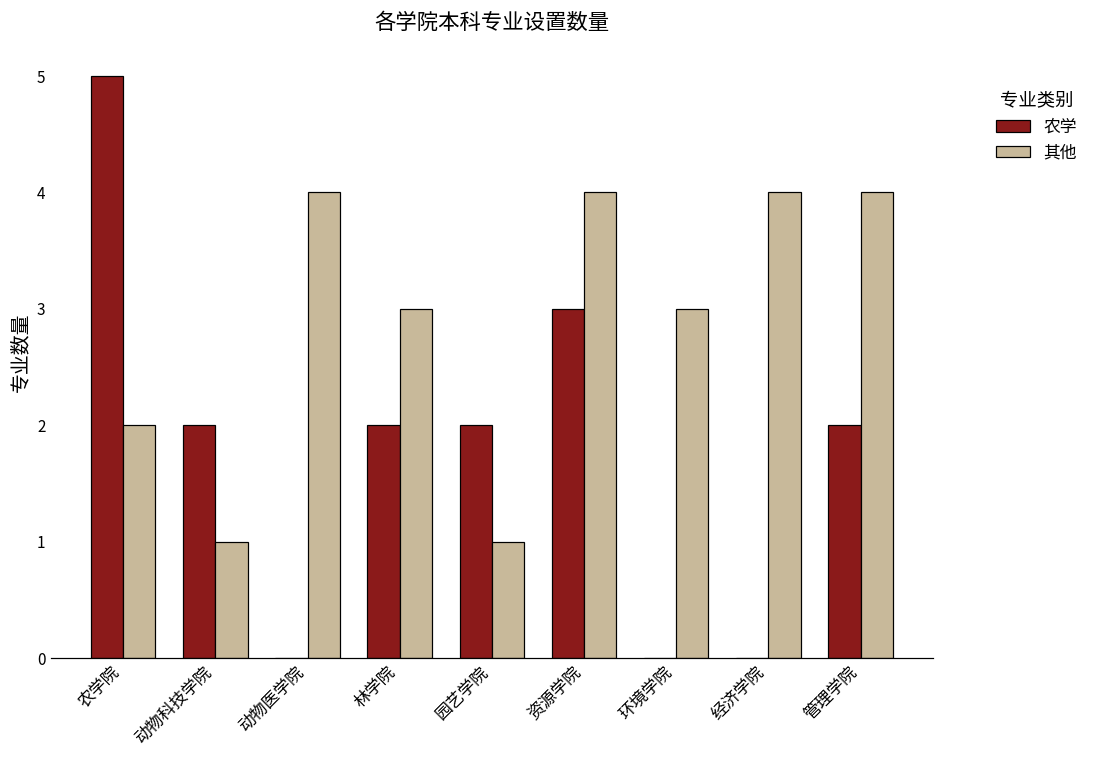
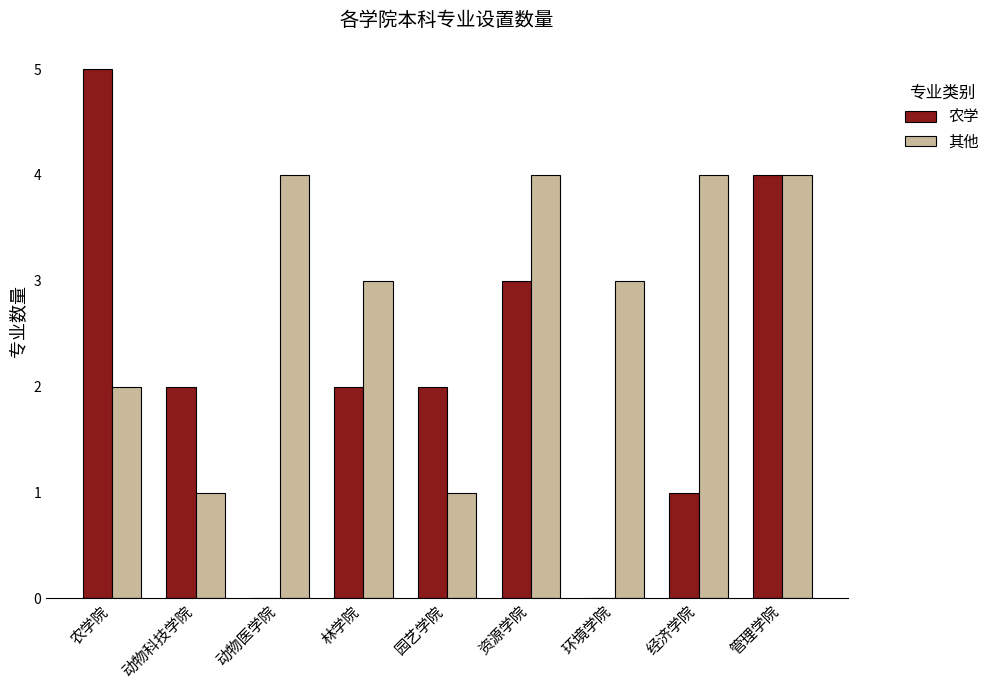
  {
    "农学": {
      "农学院": 5,
      "动物科技学院": 2,
      "动物医学院": 0,
      "林学院": 2,
      "园艺学院": 2,
      "资源学院": 3,
      "环境学院": 0,
-     "经济学院": 0,
-     "管理学院": 2
+     "经济学院": 1,
+     "管理学院": 4
    },
    "其他": {
      "农学院": 2,
      "动物科技学院": 1,
      "动物医学院": 4,
      "林学院": 3,
      "园艺学院": 1,
      "资源学院": 4,
      "环境学院": 3,
      "经济学院": 4,
      "管理学院": 4
    }
  }
